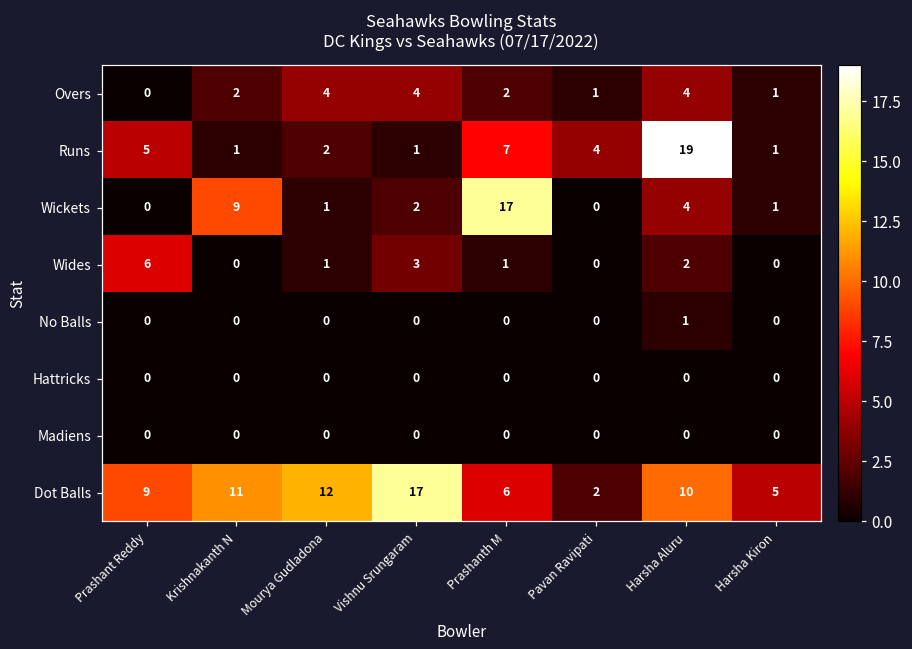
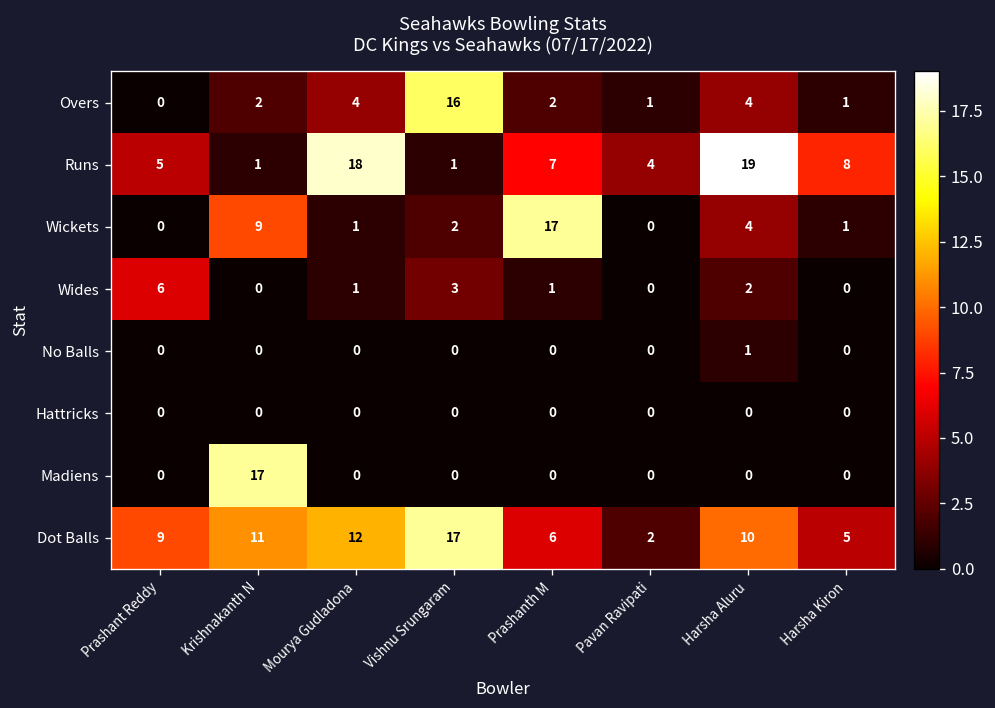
  {
    "Overs": {
      "Prashant Reddy": 0,
      "Krishnakanth N": 2,
      "Mourya Gudladona": 4,
-     "Vishnu Srungaram": 4,
+     "Vishnu Srungaram": 16,
      "Prashanth M": 2,
      "Pavan Ravipati": 1,
      "Harsha Aluru": 4,
      "Harsha Kiron": 1
    },
    "Runs": {
      "Prashant Reddy": 5,
      "Krishnakanth N": 1,
-     "Mourya Gudladona": 2,
+     "Mourya Gudladona": 18,
      "Vishnu Srungaram": 1,
      "Prashanth M": 7,
      "Pavan Ravipati": 4,
      "Harsha Aluru": 19,
-     "Harsha Kiron": 1
+     "Harsha Kiron": 8
    },
    "Wickets": {
      "Prashant Reddy": 0,
      "Krishnakanth N": 9,
      "Mourya Gudladona": 1,
      "Vishnu Srungaram": 2,
      "Prashanth M": 17,
      "Pavan Ravipati": 0,
      "Harsha Aluru": 4,
      "Harsha Kiron": 1
    },
    "Wides": {
      "Prashant Reddy": 6,
      "Krishnakanth N": 0,
      "Mourya Gudladona": 1,
      "Vishnu Srungaram": 3,
      "Prashanth M": 1,
      "Pavan Ravipati": 0,
      "Harsha Aluru": 2,
      "Harsha Kiron": 0
    },
    "No Balls": {
      "Prashant Reddy": 0,
      "Krishnakanth N": 0,
      "Mourya Gudladona": 0,
      "Vishnu Srungaram": 0,
      "Prashanth M": 0,
      "Pavan Ravipati": 0,
      "Harsha Aluru": 1,
      "Harsha Kiron": 0
    },
    "Hattricks": {
      "Prashant Reddy": 0,
      "Krishnakanth N": 0,
      "Mourya Gudladona": 0,
      "Vishnu Srungaram": 0,
      "Prashanth M": 0,
      "Pavan Ravipati": 0,
      "Harsha Aluru": 0,
      "Harsha Kiron": 0
    },
    "Madiens": {
      "Prashant Reddy": 0,
-     "Krishnakanth N": 0,
+     "Krishnakanth N": 17,
      "Mourya Gudladona": 0,
      "Vishnu Srungaram": 0,
      "Prashanth M": 0,
      "Pavan Ravipati": 0,
      "Harsha Aluru": 0,
      "Harsha Kiron": 0
    },
    "Dot Balls": {
      "Prashant Reddy": 9,
      "Krishnakanth N": 11,
      "Mourya Gudladona": 12,
      "Vishnu Srungaram": 17,
      "Prashanth M": 6,
      "Pavan Ravipati": 2,
      "Harsha Aluru": 10,
      "Harsha Kiron": 5
    }
  }
